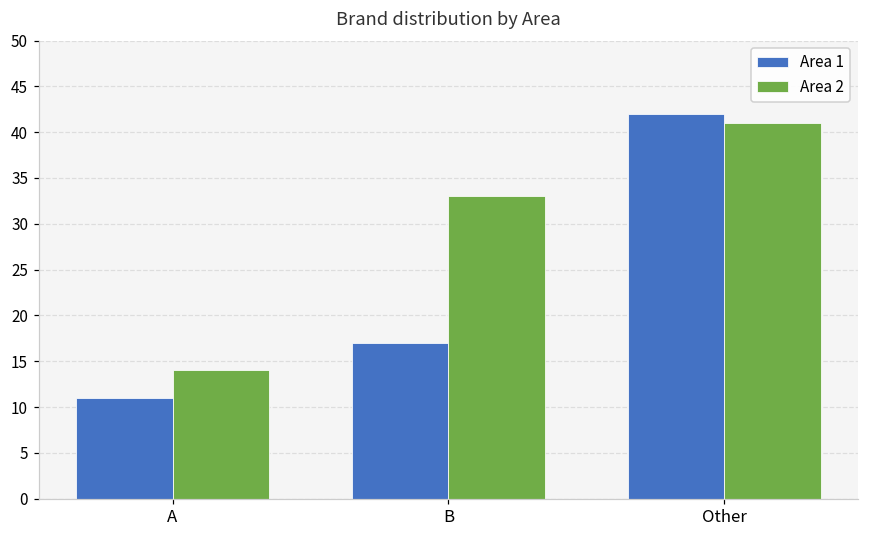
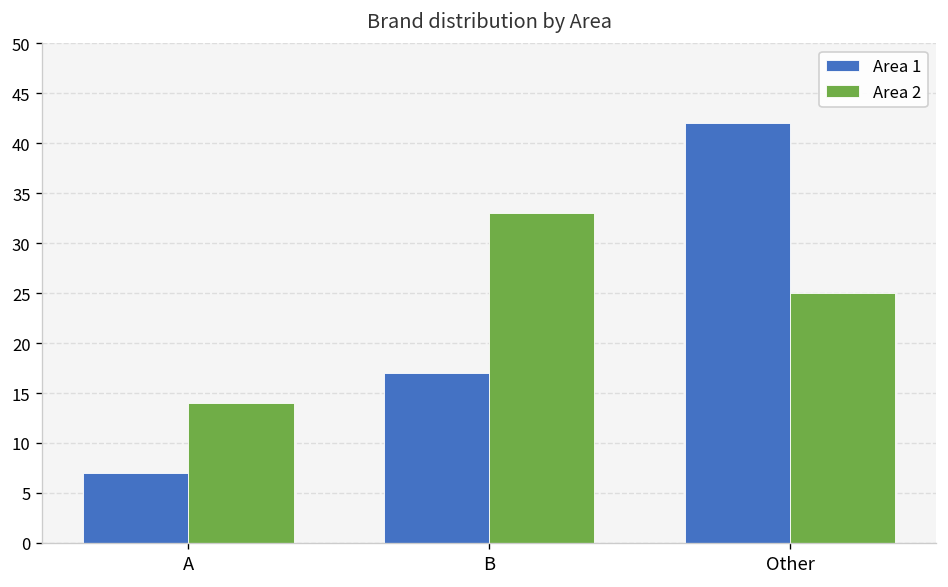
  {
    "Area 1": {
-     "A": 11,
+     "A": 7,
      "B": 17,
      "Other": 42
    },
    "Area 2": {
      "A": 14,
      "B": 33,
-     "Other": 41
+     "Other": 25
    }
  }
